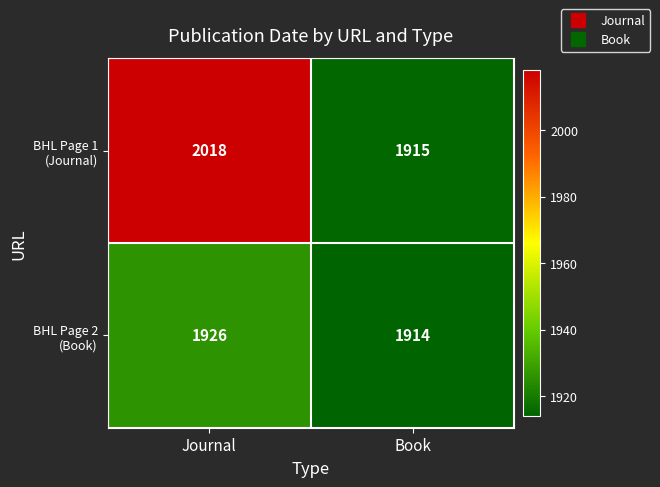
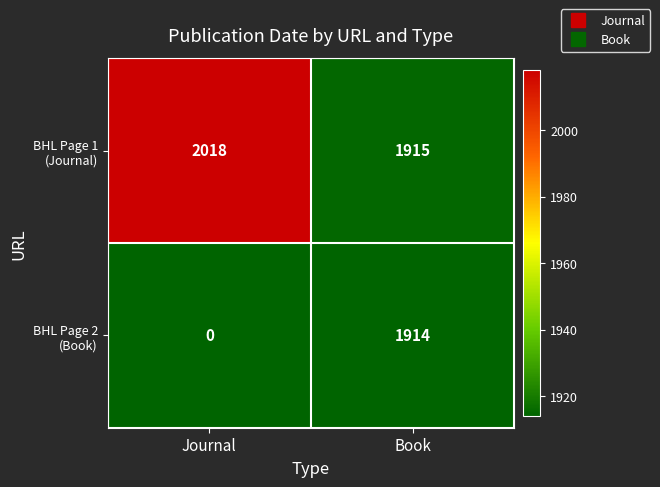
  {
    "BHL Page 1 (Journal)": {
      "Journal": 2018,
      "Book": 1915
    },
    "BHL Page 2 (Book)": {
-     "Journal": 1926,
+     "Journal": 0,
      "Book": 1914
    }
  }
